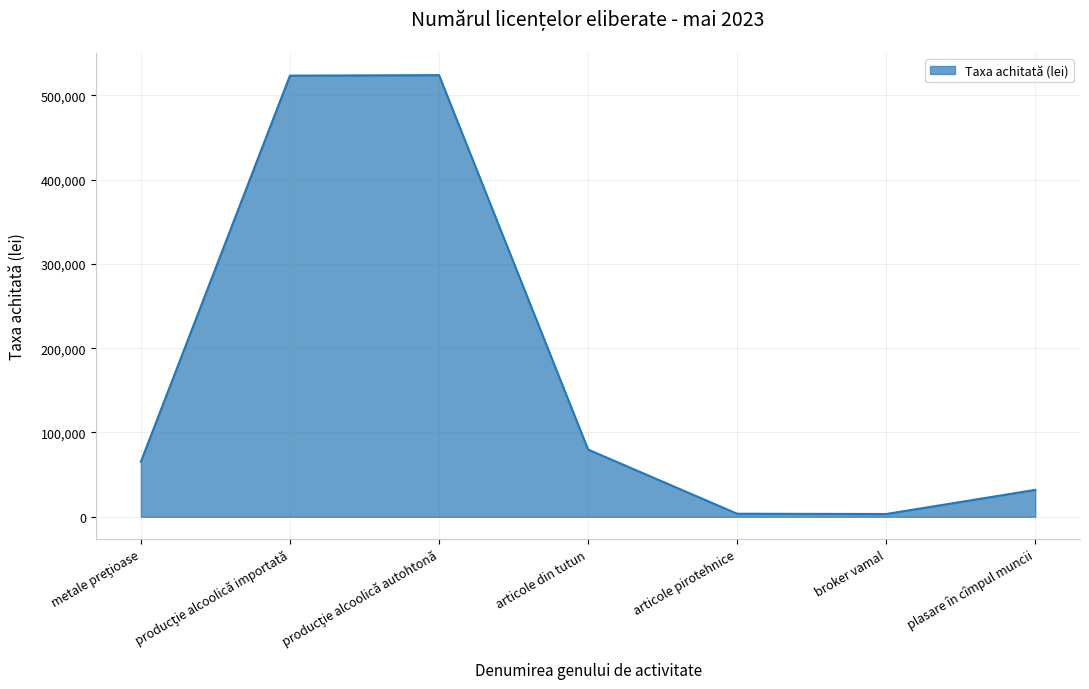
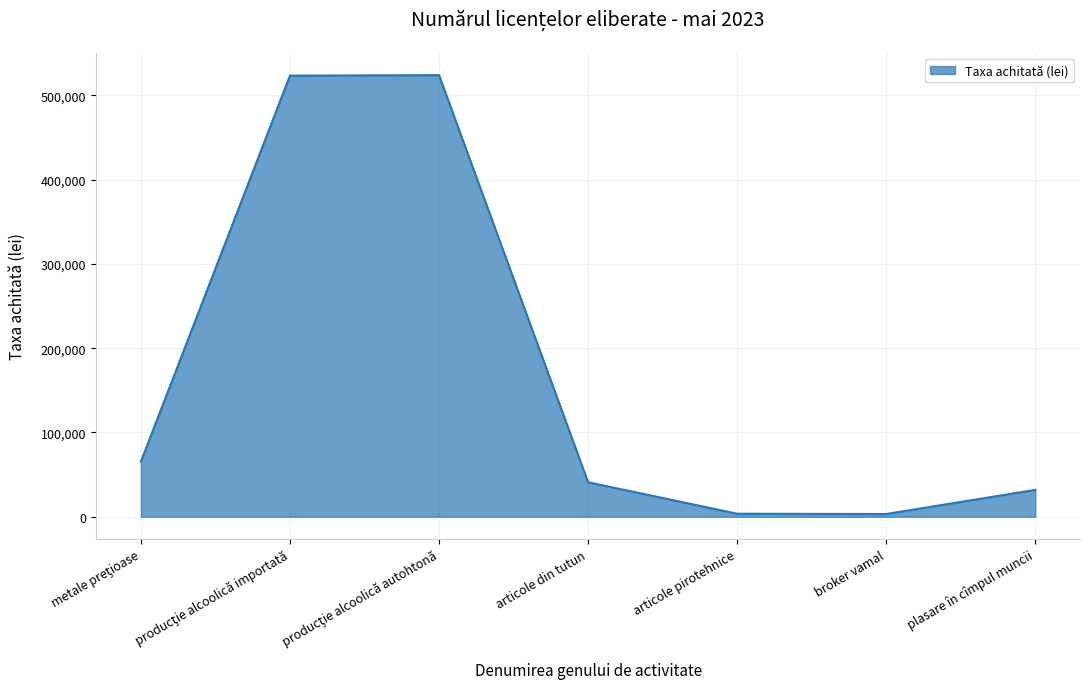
  {
    "metale preţioase": "70,000",
    "producţie alcoolică importată": "520,000",
    "producţie alcoolică autohtonă": "520,000",
-   "articole din tutun": "80,000",
+   "articole din tutun": "40,000",
    "articole pirotehnice": "0",
    "broker vamal": "0",
    "plasare în cîmpul muncii": "30,000"
  }
